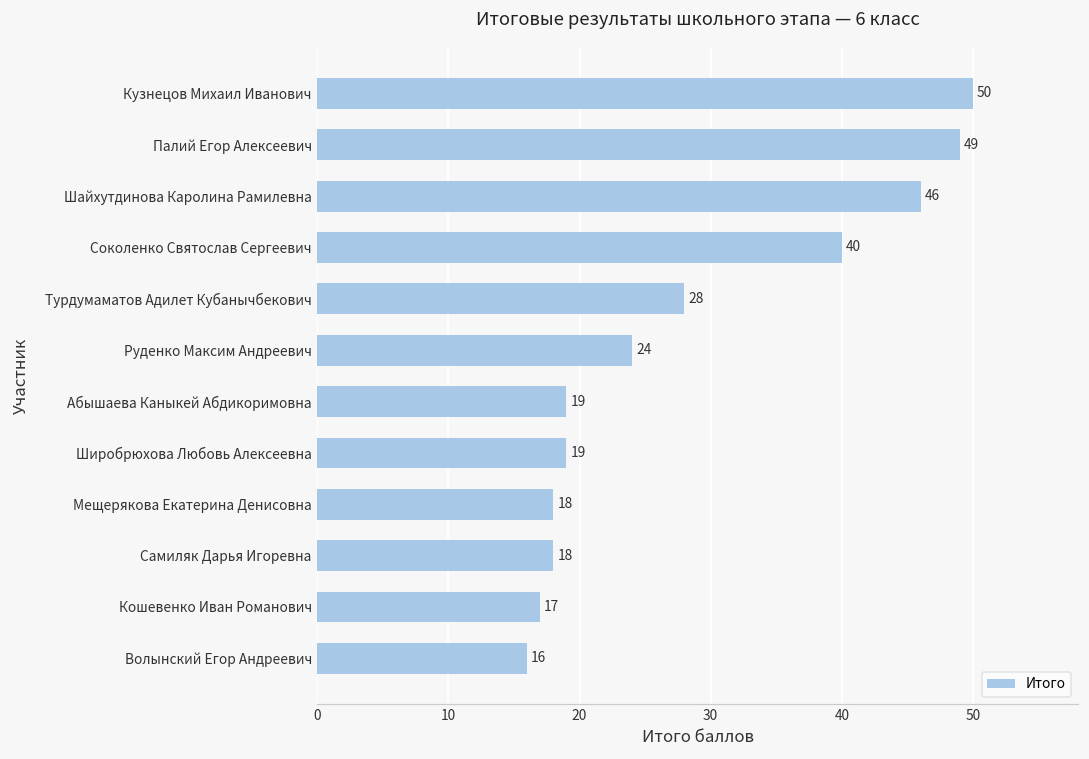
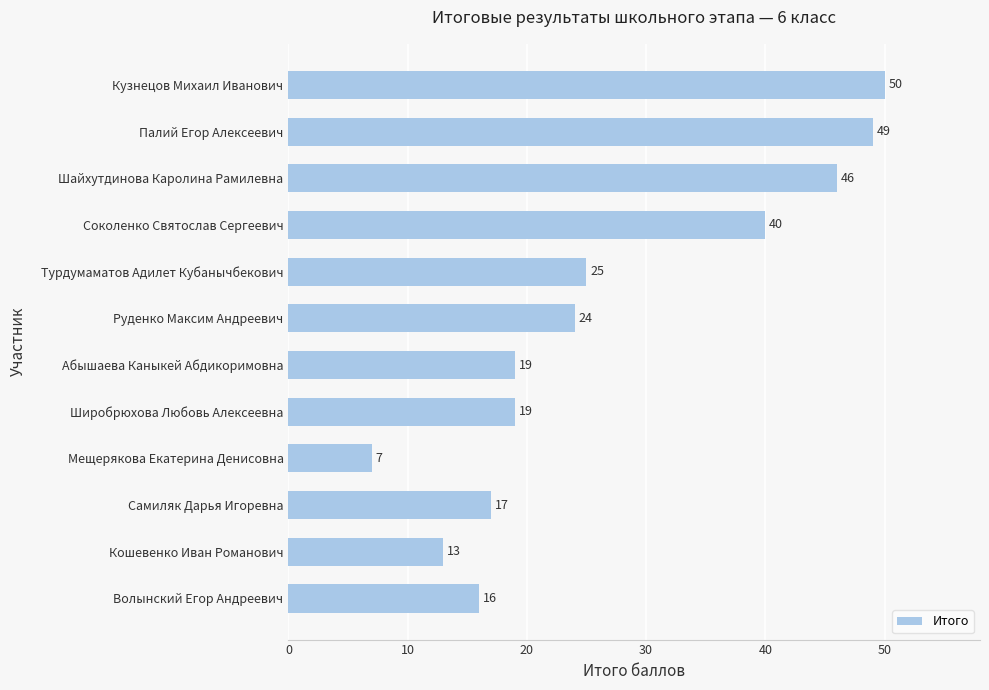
  {
    "Кузнецов Михаил Иванович": 50,
    "Палий Егор Алексеевич": 49,
    "Шайхутдинова Каролина Рамилевна": 46,
    "Соколенко Святослав Сергеевич": 40,
-   "Турдумаматов Адилет Кубанычбекович": 28,
+   "Турдумаматов Адилет Кубанычбекович": 25,
    "Руденко Максим Андреевич": 24,
    "Абышаева Каныкей Абдикоримовна": 19,
    "Широбрюхова Любовь Алексеевна": 19,
-   "Мещерякова Екатерина Денисовна": 18,
-   "Самиляк Дарья Игоревна": 18,
-   "Кошевенко Иван Романович": 17,
+   "Мещерякова Екатерина Денисовна": 7,
+   "Самиляк Дарья Игоревна": 17,
+   "Кошевенко Иван Романович": 13,
    "Волынский Егор Андреевич": 16
  }
